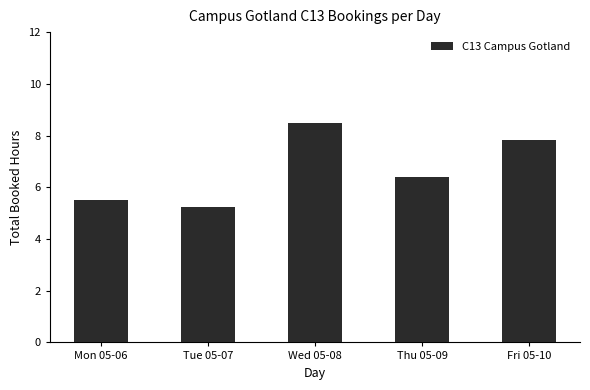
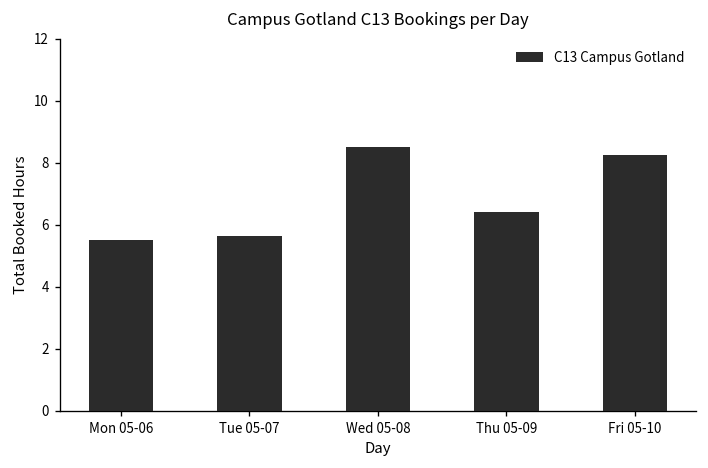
  {
    "Mon 05-06": 5.5,
-   "Tue 05-07": 5.3,
+   "Tue 05-07": 5.6,
    "Wed 05-08": 8.5,
    "Thu 05-09": 6.4,
-   "Fri 05-10": 7.8
+   "Fri 05-10": 8.3
  }
